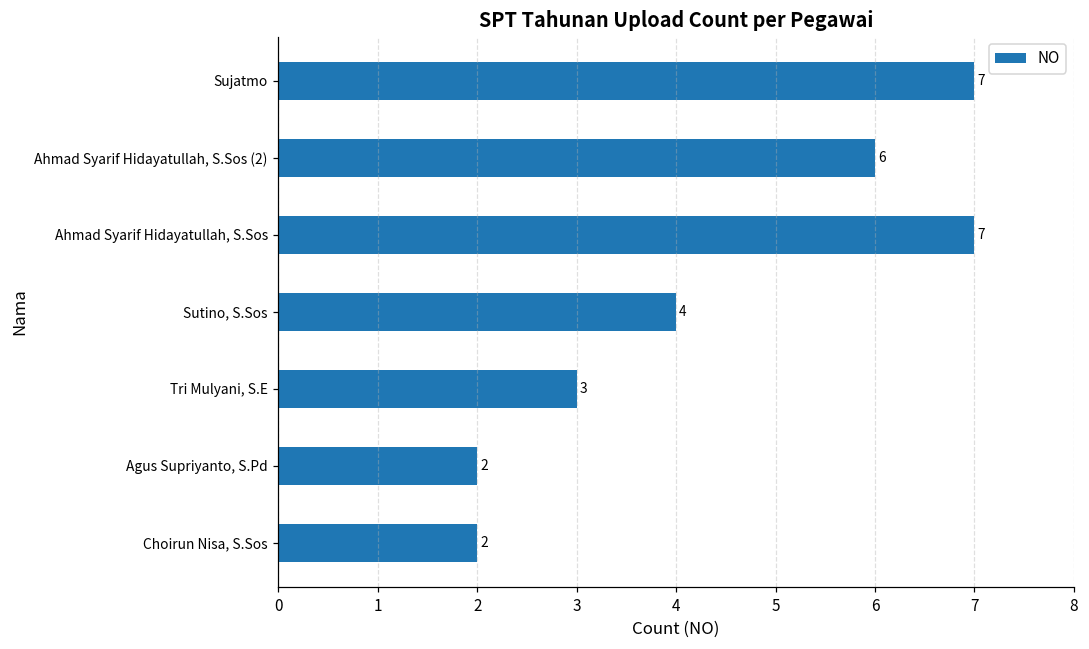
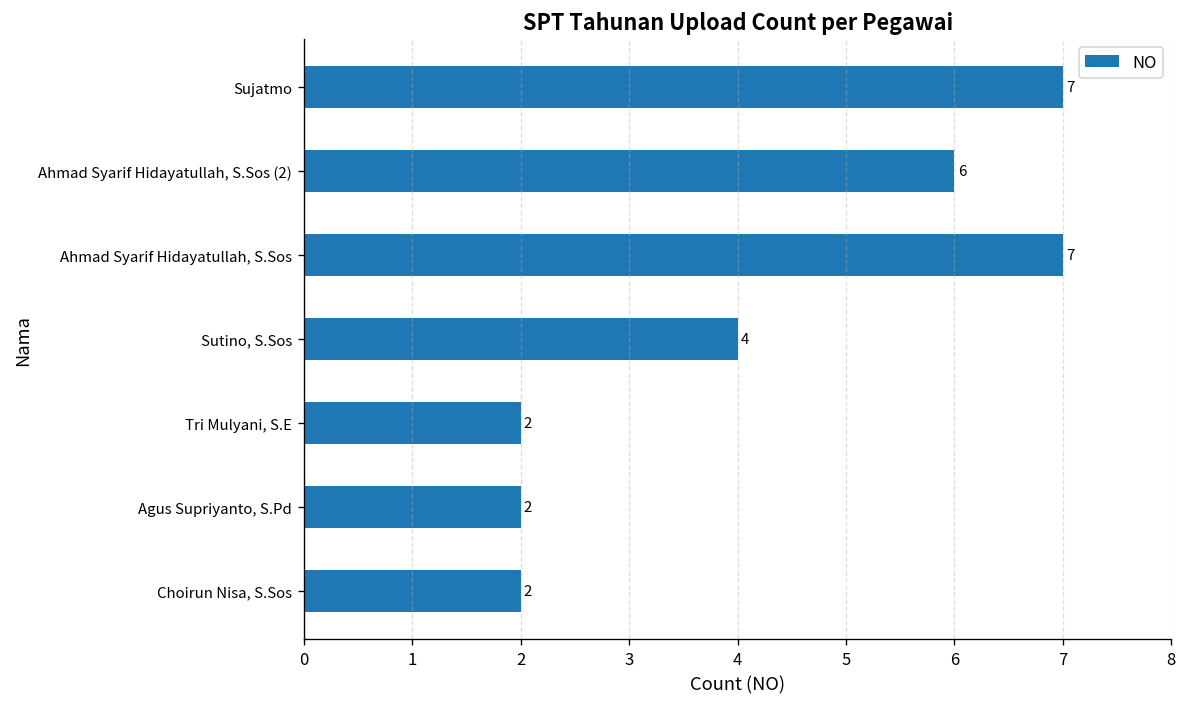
  {
    "Sujatmo": 7,
    "Ahmad Syarif Hidayatullah, S.Sos (2)": 6,
    "Ahmad Syarif Hidayatullah, S.Sos": 7,
    "Sutino, S.Sos": 4,
-   "Tri Mulyani, S.E": 3,
+   "Tri Mulyani, S.E": 2,
    "Agus Supriyanto, S.Pd": 2,
    "Choirun Nisa, S.Sos": 2
  }
